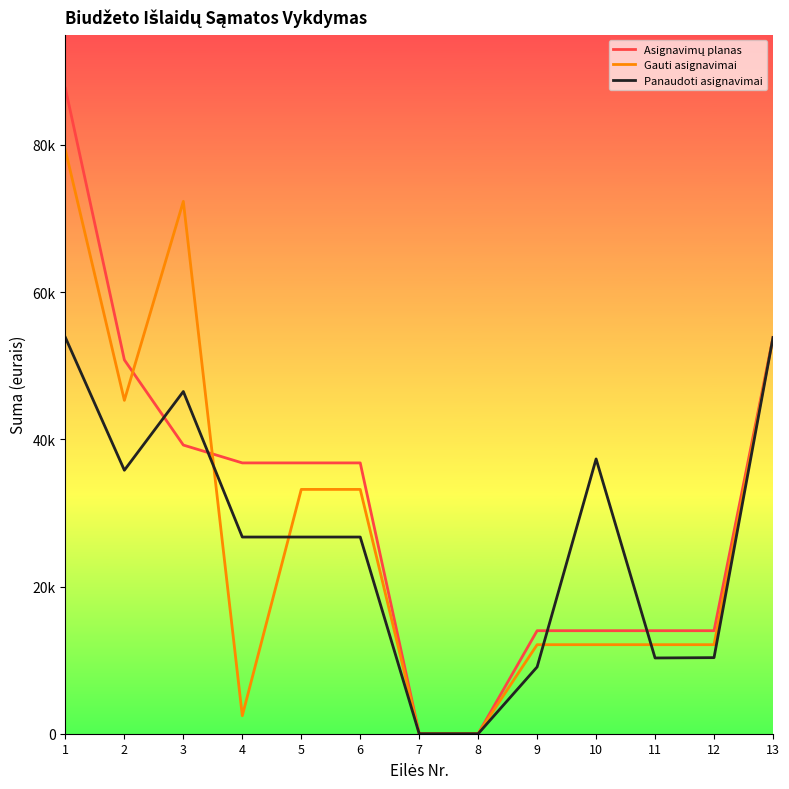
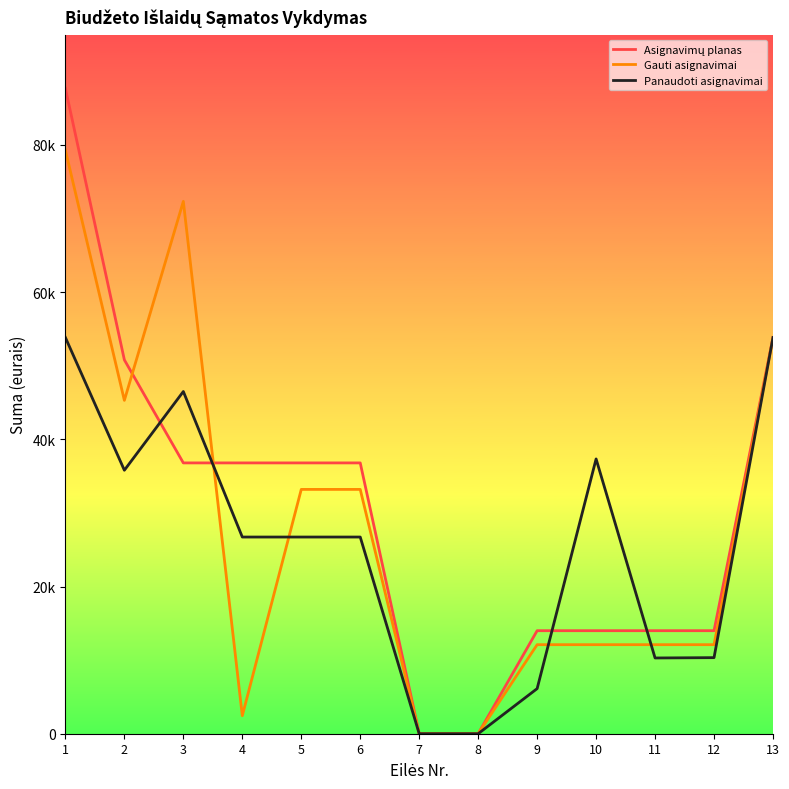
  {
    "Asignavimų planas": {
      "1": 88000,
      "2": 51000,
-     "3": 39000,
+     "3": 37000,
      "4": 37000,
      "5": 37000,
      "6": 37000,
      "9": 14000,
      "10": 14000,
      "11": 14000,
      "12": 14000
    },
    "Gauti asignavimai": {
      "1": 79000,
      "2": 45000,
      "3": 72000,
      "4": 2000,
      "5": 33000,
      "6": 33000,
      "9": 12000,
      "10": 12000,
      "11": 12000,
      "12": 12000
    },
    "Panaudoti asignavimai": {
      "1": 54000,
      "2": 36000,
      "3": 47000,
      "4": 27000,
      "5": 27000,
      "6": 27000,
-     "9": 9000,
+     "9": 6000,
      "10": 37000,
      "11": 10000,
      "12": 10000
    }
  }
